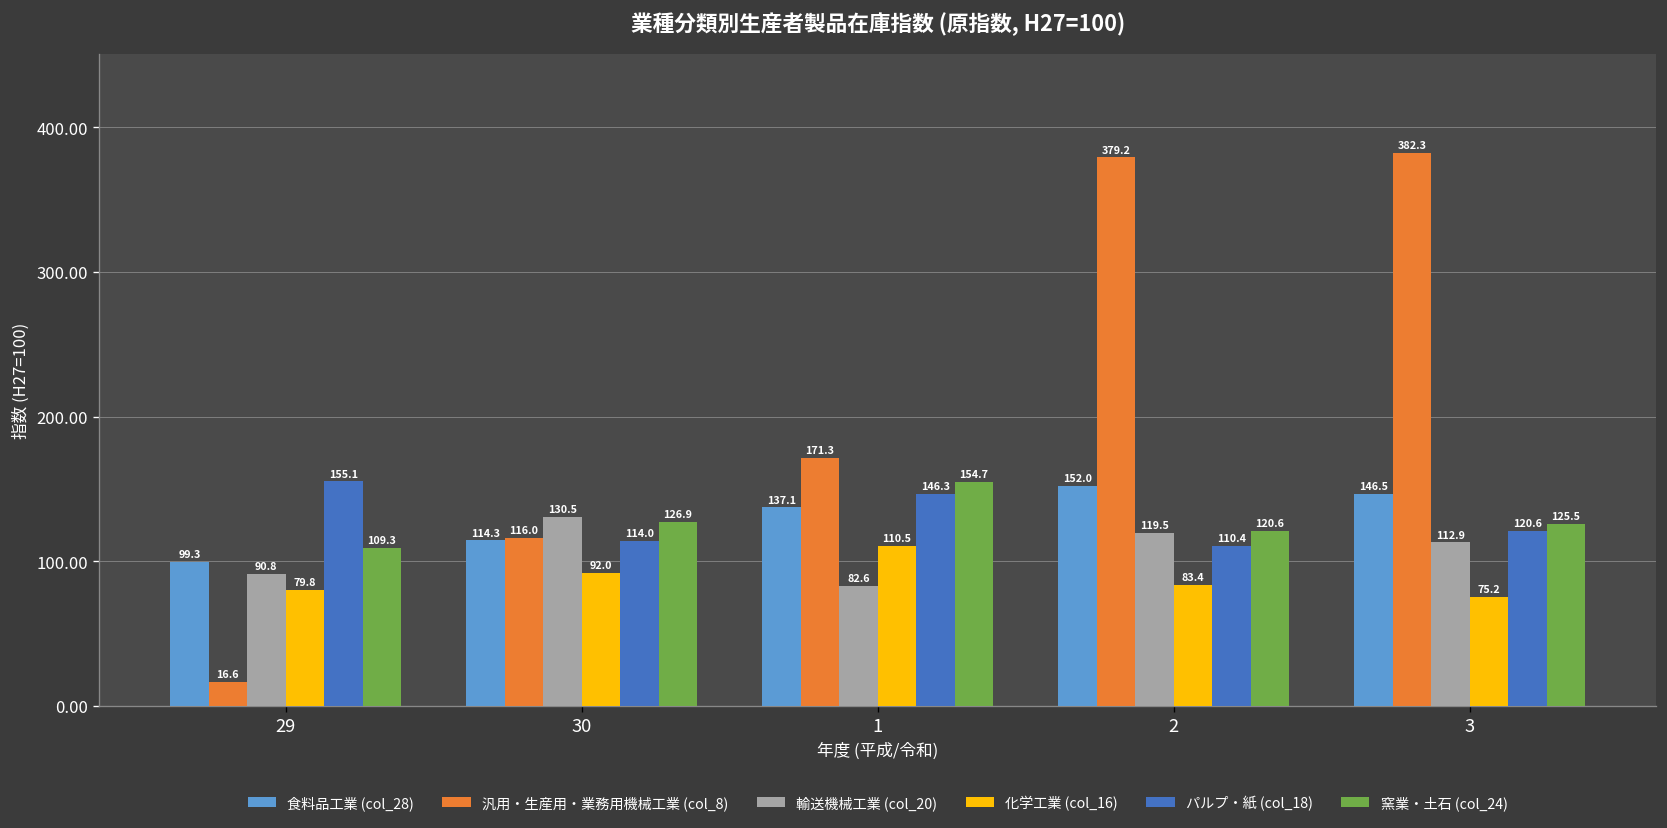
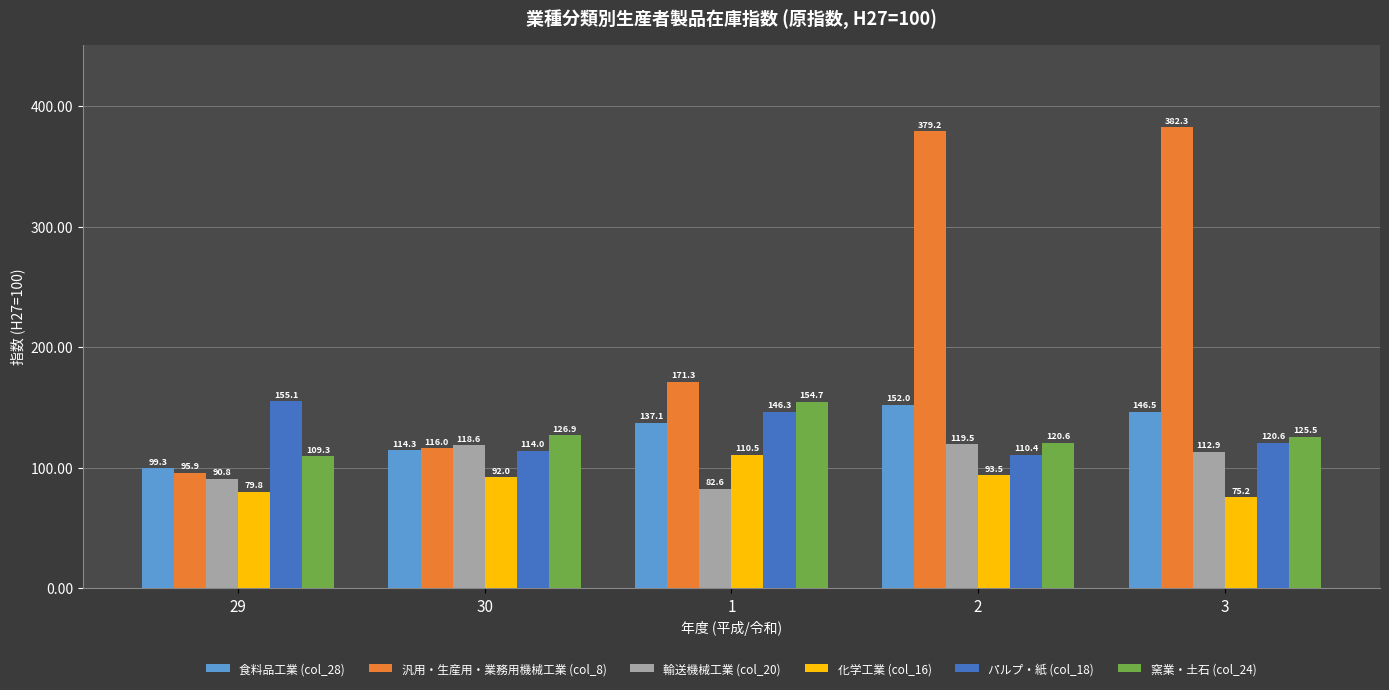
  {
    "汎用・生産用・業務用機械工業 (col_8)": {
-     "29": 16.6,
+     "29": 95.9,
      "30": 116.0,
      "1": 171.3,
      "2": 379.2,
      "3": 382.3
    },
    "輸送機械工業 (col_20)": {
      "29": 90.8,
-     "30": 130.5,
+     "30": 118.6,
      "1": 82.6,
      "2": 119.5,
      "3": 112.9
    },
    "化学工業 (col_16)": {
      "29": 79.8,
      "30": 92.0,
      "1": 110.5,
-     "2": 83.4,
+     "2": 93.5,
      "3": 75.2
    },
    "窯業・土石 (col_24)": {
      "29": 109.3,
      "30": 126.9,
      "1": 154.7,
      "2": 120.6,
      "3": 125.5
    }
  }
